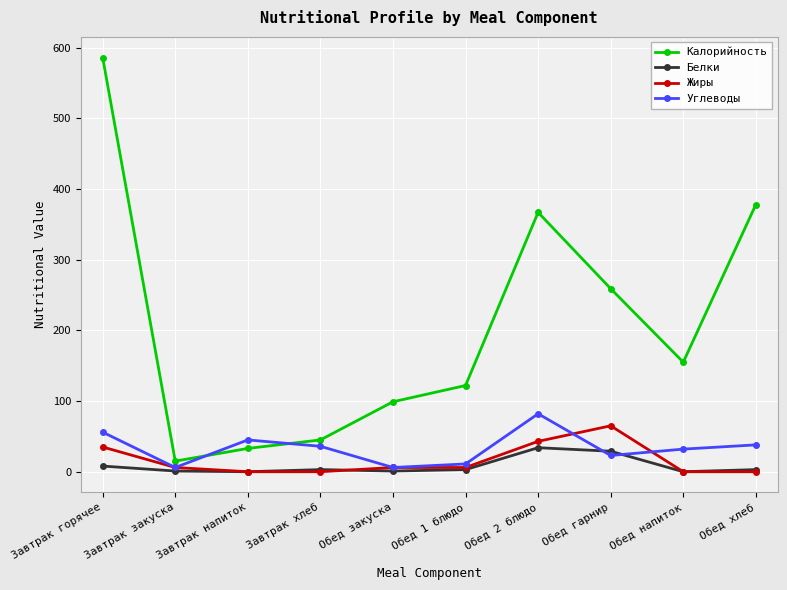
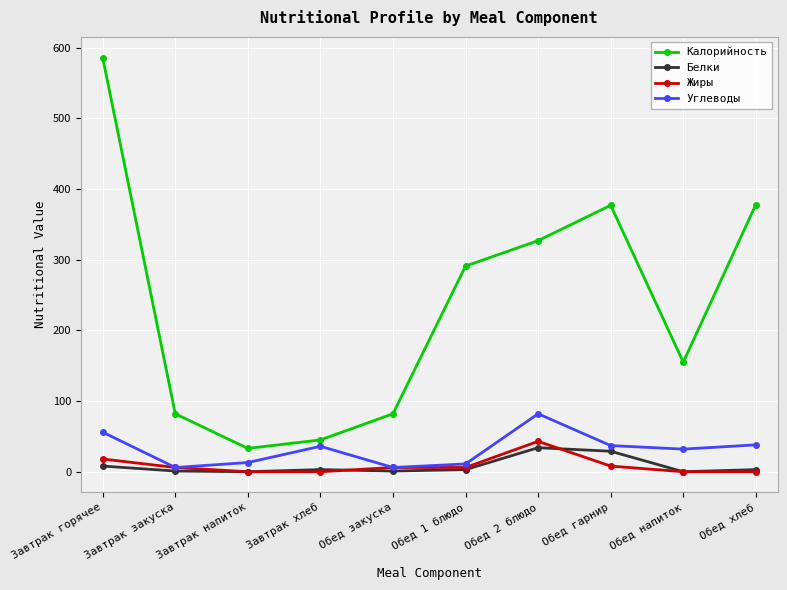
  {
    "Калорийность": {
      "Завтрак горячее": 590,
-     "Завтрак закуска": 20,
+     "Завтрак закуска": 80,
      "Завтрак напиток": 30,
      "Завтрак хлеб": 50,
-     "Обед закуска": 100,
-     "Обед 1 блюдо": 120,
-     "Обед 2 блюдо": 370,
-     "Обед гарнир": 260,
+     "Обед закуска": 80,
+     "Обед 1 блюдо": 290,
+     "Обед 2 блюдо": 330,
+     "Обед гарнир": 380,
      "Обед напиток": 160,
      "Обед хлеб": 380
    },
    "Белки": {
      "Завтрак горячее": 10,
      "Завтрак закуска": 0,
      "Обед закуска": 0,
      "Обед 2 блюдо": 30,
      "Обед гарнир": 30
    },
    "Жиры": {
-     "Завтрак горячее": 40,
+     "Завтрак горячее": 20,
      "Обед 2 блюдо": 40,
-     "Обед гарнир": 70
+     "Обед гарнир": 10
    },
    "Углеводы": {
      "Завтрак горячее": 60,
-     "Завтрак напиток": 50,
+     "Завтрак напиток": 10,
      "Завтрак хлеб": 40,
      "Обед 1 блюдо": 10,
      "Обед 2 блюдо": 80,
-     "Обед гарнир": 20,
+     "Обед гарнир": 40,
      "Обед напиток": 30,
      "Обед хлеб": 40
    }
  }
